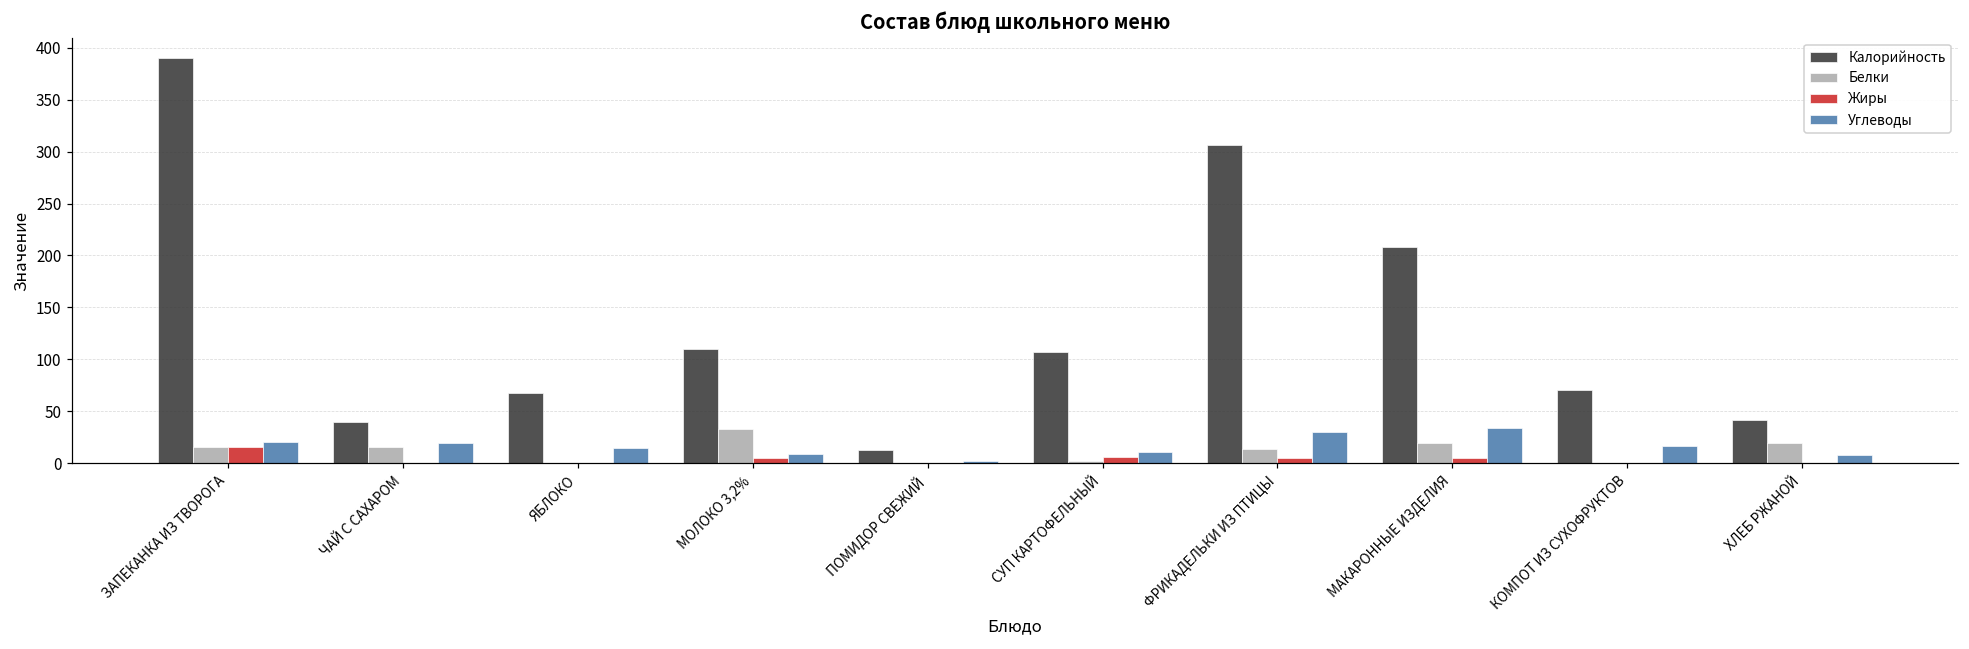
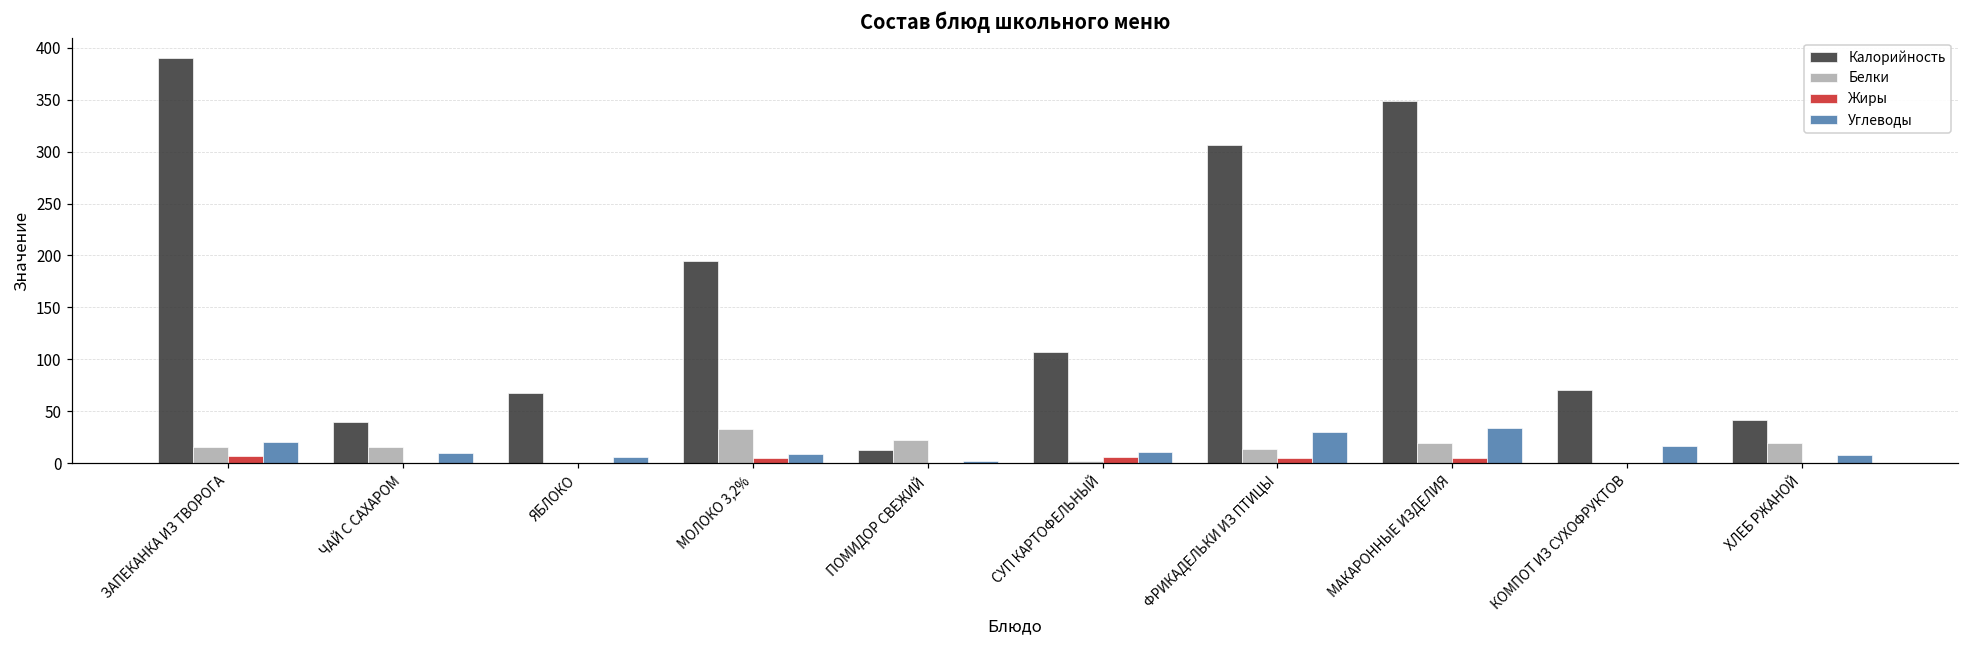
  {
    "Калорийность": {
      "ЗАПЕКАНКА ИЗ ТВОРОГА": 390,
      "ЧАЙ С САХАРОМ": 40,
      "ЯБЛОКО": 70,
-     "МОЛОКО 3,2%": 110,
+     "МОЛОКО 3,2%": 200,
      "ПОМИДОР СВЕЖИЙ": 10,
      "СУП КАРТОФЕЛЬНЫЙ": 110,
      "ФРИКАДЕЛЬКИ ИЗ ПТИЦЫ": 310,
-     "МАКАРОННЫЕ ИЗДЕЛИЯ": 210,
+     "МАКАРОННЫЕ ИЗДЕЛИЯ": 350,
      "КОМПОТ ИЗ СУХОФРУКТОВ": 70,
      "ХЛЕБ РЖАНОЙ": 40
    },
    "Белки": {
      "ЗАПЕКАНКА ИЗ ТВОРОГА": 20,
      "ЧАЙ С САХАРОМ": 20,
      "МОЛОКО 3,2%": 30,
-     "ПОМИДОР СВЕЖИЙ": 0,
+     "ПОМИДОР СВЕЖИЙ": 20,
      "ФРИКАДЕЛЬКИ ИЗ ПТИЦЫ": 10,
      "МАКАРОННЫЕ ИЗДЕЛИЯ": 20,
      "КОМПОТ ИЗ СУХОФРУКТОВ": 0,
      "ХЛЕБ РЖАНОЙ": 20
    },
    "Жиры": {
-     "ЗАПЕКАНКА ИЗ ТВОРОГА": 20,
+     "ЗАПЕКАНКА ИЗ ТВОРОГА": 10,
      "ЧАЙ С САХАРОМ": 0,
      "МОЛОКО 3,2%": 10,
      "СУП КАРТОФЕЛЬНЫЙ": 10,
      "ФРИКАДЕЛЬКИ ИЗ ПТИЦЫ": 10,
      "МАКАРОННЫЕ ИЗДЕЛИЯ": 0,
      "КОМПОТ ИЗ СУХОФРУКТОВ": 0
    },
    "Углеводы": {
      "ЗАПЕКАНКА ИЗ ТВОРОГА": 20,
-     "ЧАЙ С САХАРОМ": 20,
-     "ЯБЛОКО": 20,
+     "ЧАЙ С САХАРОМ": 10,
+     "ЯБЛОКО": 10,
      "МОЛОКО 3,2%": 10,
      "СУП КАРТОФЕЛЬНЫЙ": 10,
      "ФРИКАДЕЛЬКИ ИЗ ПТИЦЫ": 30,
      "МАКАРОННЫЕ ИЗДЕЛИЯ": 30,
      "КОМПОТ ИЗ СУХОФРУКТОВ": 20,
      "ХЛЕБ РЖАНОЙ": 10
    }
  }
